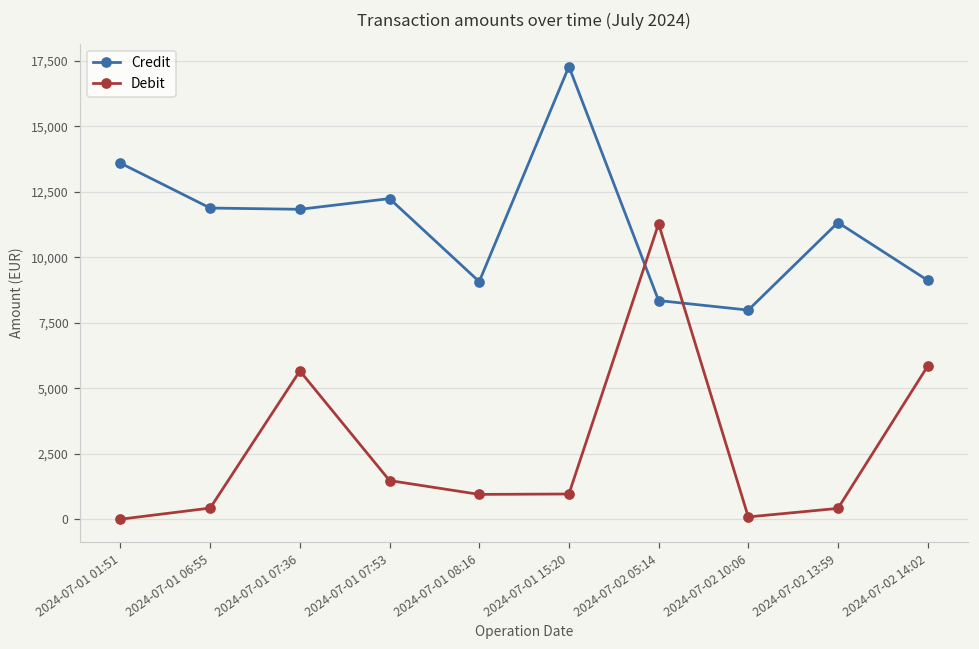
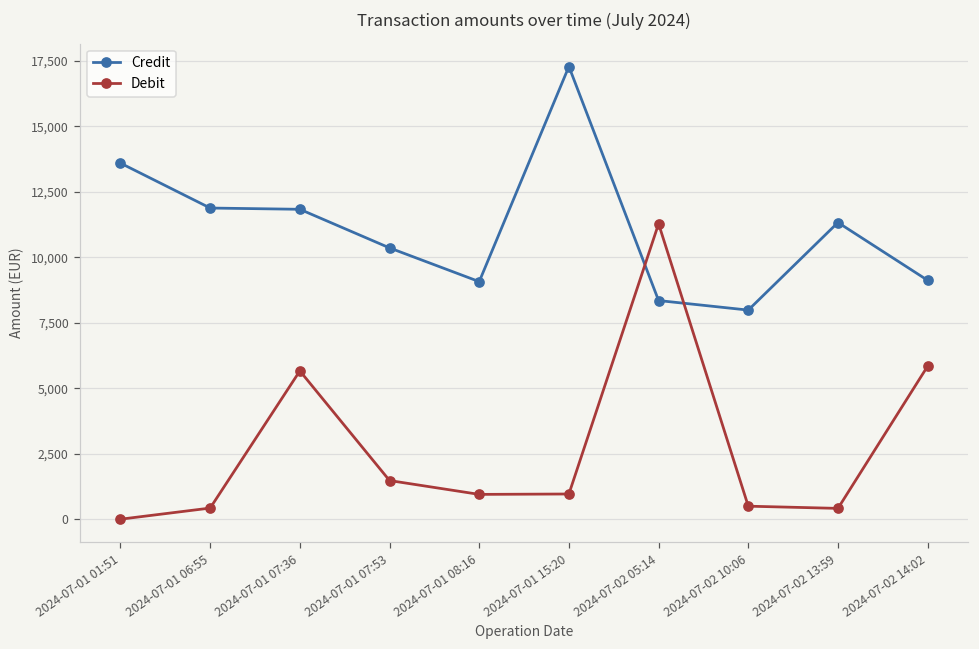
  {
    "Credit": {
      "2024-07-01 01:51": "13,600",
      "2024-07-01 06:55": "11,900",
      "2024-07-01 07:36": "11,800",
-     "2024-07-01 07:53": "12,200",
+     "2024-07-01 07:53": "10,400",
      "2024-07-01 08:16": "9,100",
      "2024-07-01 15:20": "17,300",
      "2024-07-02 05:14": "8,400",
      "2024-07-02 10:06": "8,000",
      "2024-07-02 13:59": "11,300",
      "2024-07-02 14:02": "9,100"
    },
    "Debit": {
      "2024-07-01 01:51": "0",
      "2024-07-01 06:55": "400",
      "2024-07-01 07:36": "5,700",
      "2024-07-01 07:53": "1,500",
      "2024-07-01 08:16": "1,000",
      "2024-07-01 15:20": "1,000",
      "2024-07-02 05:14": "11,300",
-     "2024-07-02 10:06": "100",
+     "2024-07-02 10:06": "500",
      "2024-07-02 13:59": "400",
      "2024-07-02 14:02": "5,800"
    }
  }
